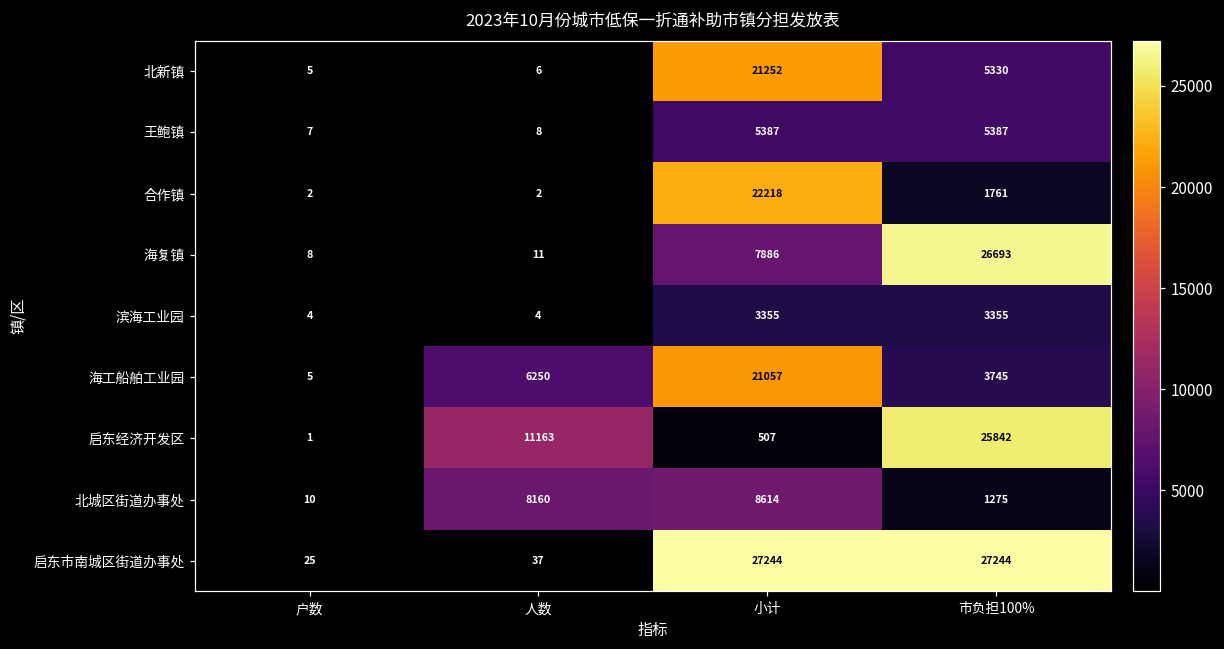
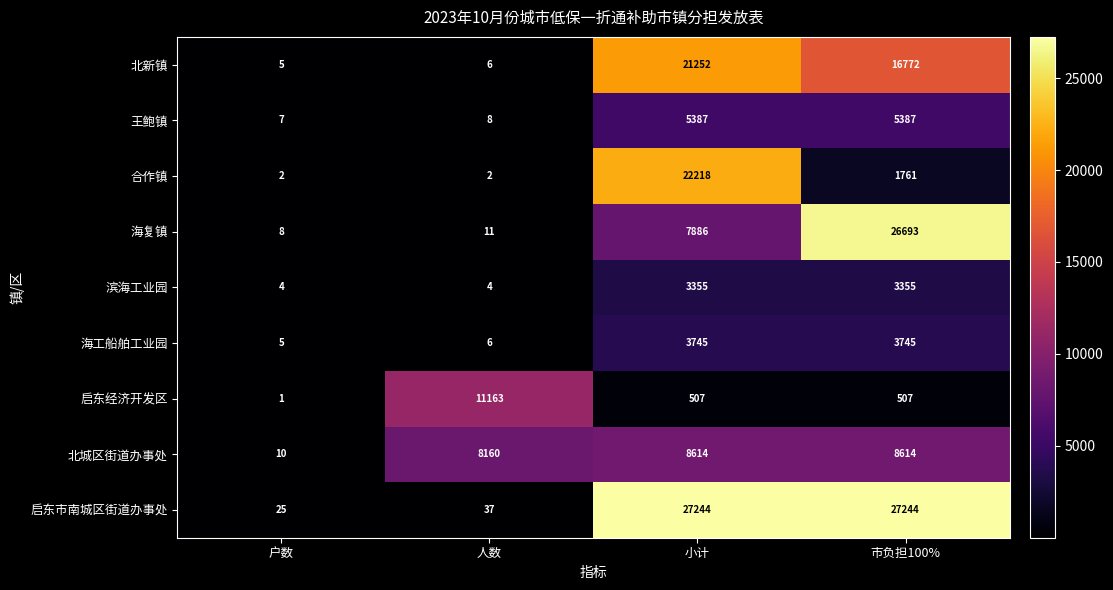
  {
    "北新镇": {
      "户数": 5,
      "人数": 6,
      "小计": 21252,
-     "市负担100%": 5330
+     "市负担100%": 16772
    },
    "王鲍镇": {
      "户数": 7,
      "人数": 8,
      "小计": 5387,
      "市负担100%": 5387
    },
    "合作镇": {
      "户数": 2,
      "人数": 2,
      "小计": 22218,
      "市负担100%": 1761
    },
    "海复镇": {
      "户数": 8,
      "人数": 11,
      "小计": 7886,
      "市负担100%": 26693
    },
    "滨海工业园": {
      "户数": 4,
      "人数": 4,
      "小计": 3355,
      "市负担100%": 3355
    },
    "海工船舶工业园": {
      "户数": 5,
-     "人数": 6250,
-     "小计": 21057,
+     "人数": 6,
+     "小计": 3745,
      "市负担100%": 3745
    },
    "启东经济开发区": {
      "户数": 1,
      "人数": 11163,
      "小计": 507,
-     "市负担100%": 25842
+     "市负担100%": 507
    },
    "北城区街道办事处": {
      "户数": 10,
      "人数": 8160,
      "小计": 8614,
-     "市负担100%": 1275
+     "市负担100%": 8614
    },
    "启东市南城区街道办事处": {
      "户数": 25,
      "人数": 37,
      "小计": 27244,
      "市负担100%": 27244
    }
  }
